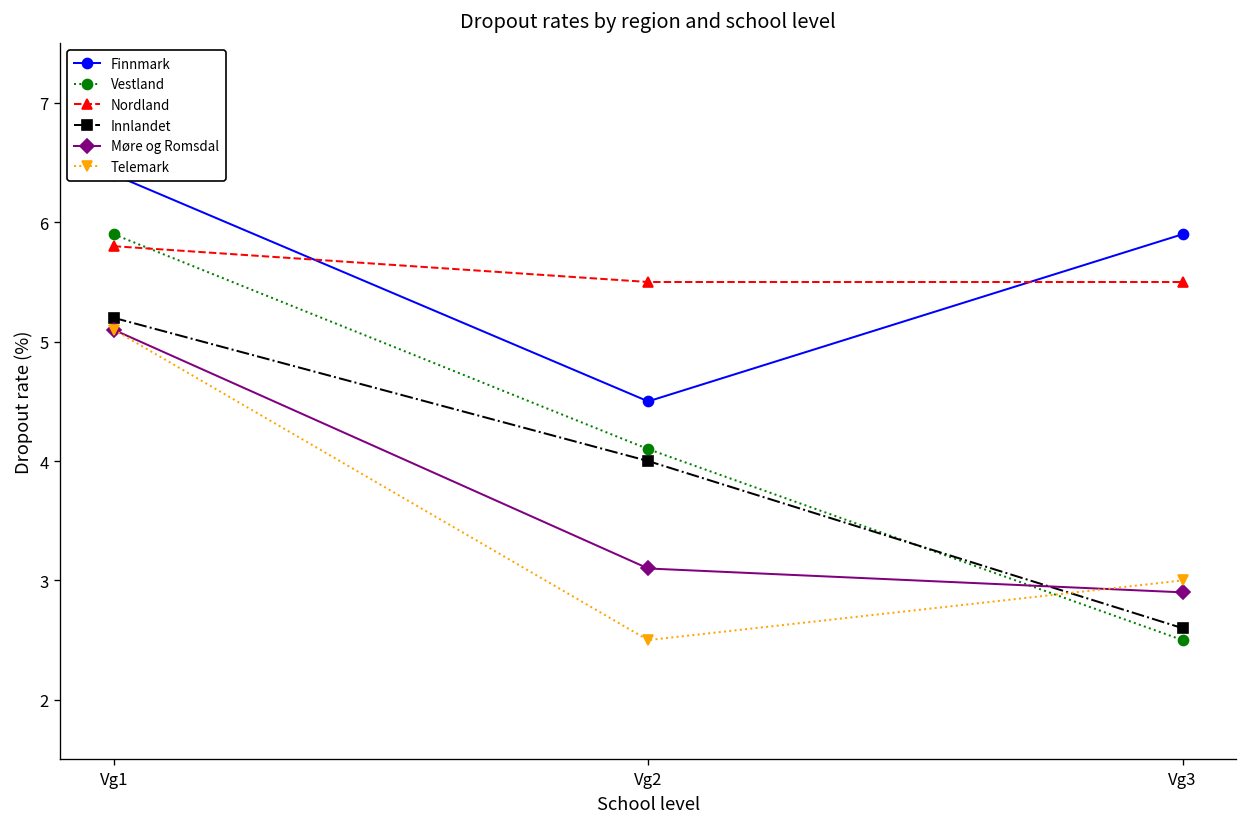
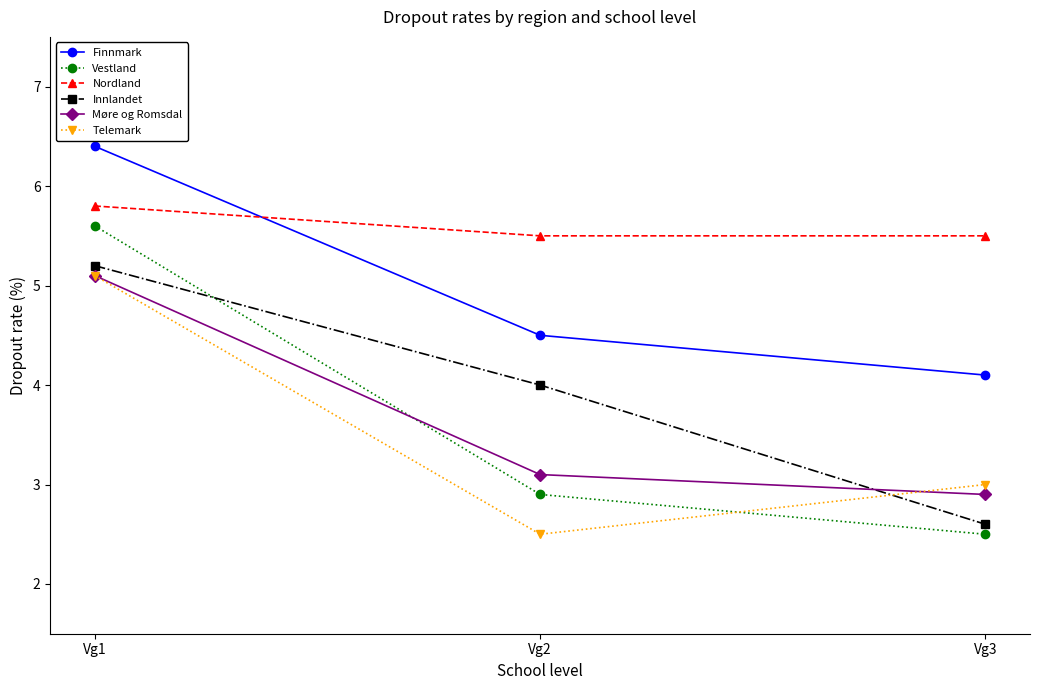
  {
    "Finnmark": {
      "Vg1": 6.4,
      "Vg2": 4.5,
-     "Vg3": 5.9
+     "Vg3": 4.1
    },
    "Vestland": {
-     "Vg1": 5.9,
-     "Vg2": 4.1,
+     "Vg1": 5.6,
+     "Vg2": 2.9,
      "Vg3": 2.5
    },
    "Nordland": {
      "Vg1": 5.8,
      "Vg2": 5.5,
      "Vg3": 5.5
    },
    "Innlandet": {
      "Vg1": 5.2,
      "Vg2": 4.0,
      "Vg3": 2.6
    },
    "Møre og Romsdal": {
      "Vg2": 3.1,
      "Vg3": 2.9
    },
    "Telemark": {
      "Vg2": 2.5,
      "Vg3": 3.0
    }
  }
